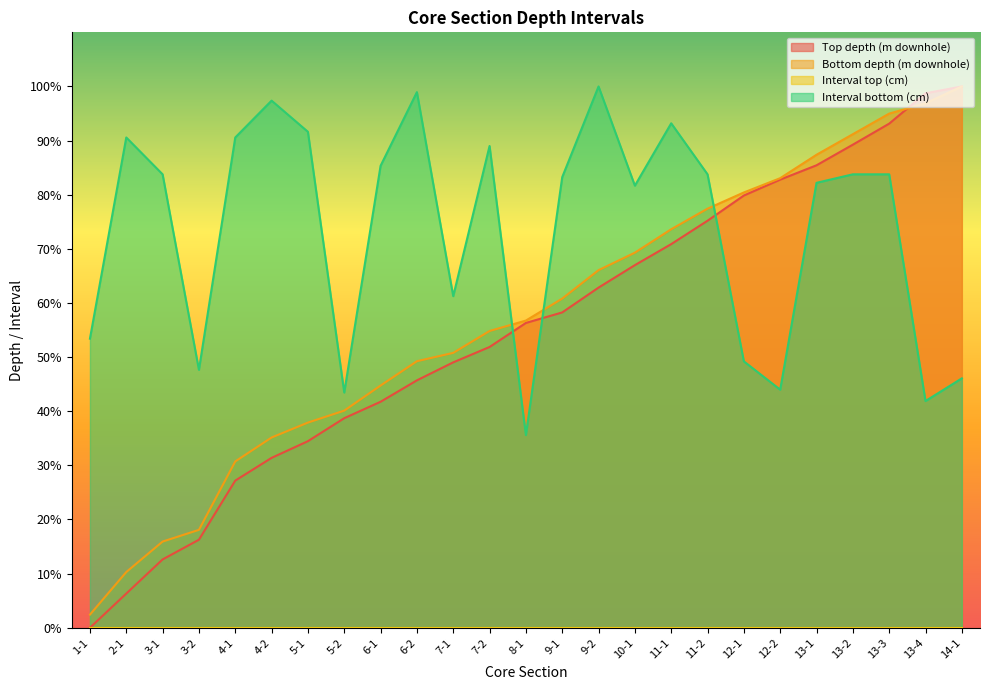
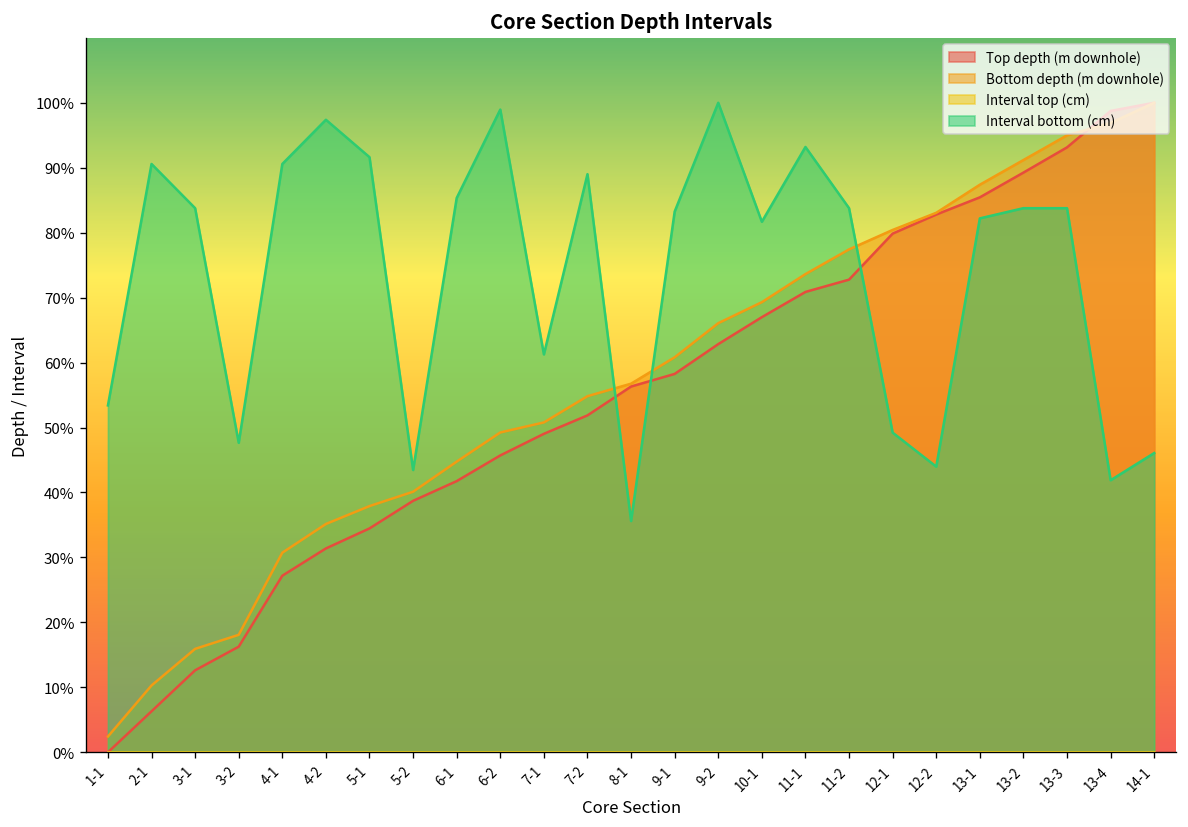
  {
    "Top depth (m downhole)": {
      "2-1": "6%",
      "3-1": "13%",
      "3-2": "16%",
      "4-1": "27%",
      "4-2": "31%",
      "5-1": "34%",
      "5-2": "39%",
      "6-1": "42%",
      "6-2": "46%",
      "7-1": "49%",
      "7-2": "52%",
      "9-1": "58%",
      "9-2": "63%",
      "10-1": "67%",
      "11-1": "71%",
-     "11-2": "75%",
+     "11-2": "73%",
      "12-1": "80%",
      "13-1": "85%",
      "13-2": "89%",
      "13-3": "93%"
    },
    "Interval bottom (cm)": {
      "1-1": "53%",
      "2-1": "91%",
      "3-1": "84%",
      "3-2": "48%",
      "4-1": "91%",
      "4-2": "97%",
      "5-1": "92%",
      "5-2": "43%",
      "6-1": "85%",
      "6-2": "99%",
      "7-1": "61%",
      "7-2": "89%",
      "8-1": "36%",
      "9-1": "83%",
      "9-2": "100%",
      "10-1": "82%",
      "11-1": "93%",
      "11-2": "84%",
      "12-1": "49%",
      "12-2": "44%",
      "13-1": "82%",
      "13-2": "84%",
      "13-3": "84%",
      "13-4": "42%",
      "14-1": "46%"
    }
  }
